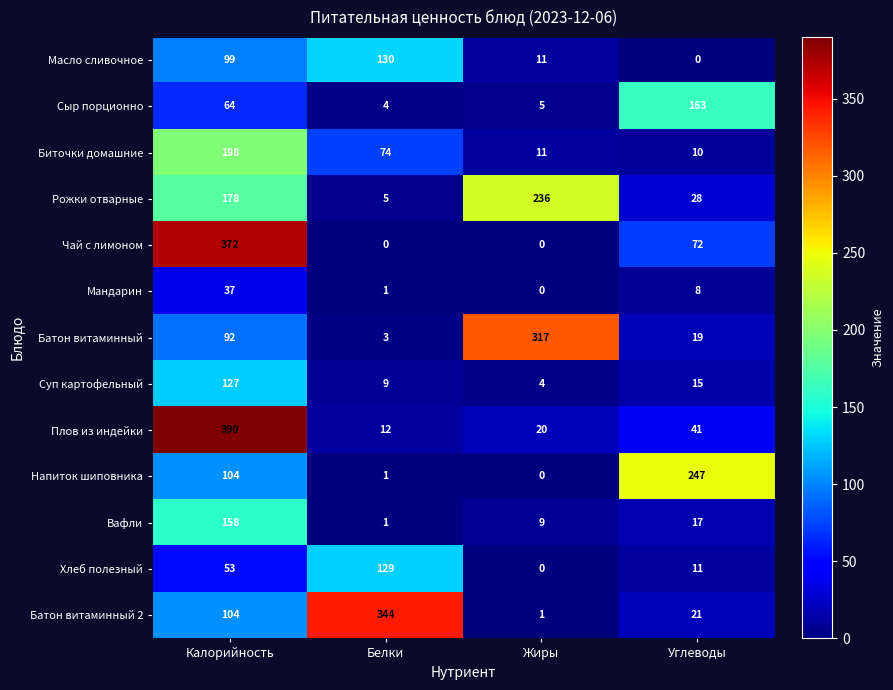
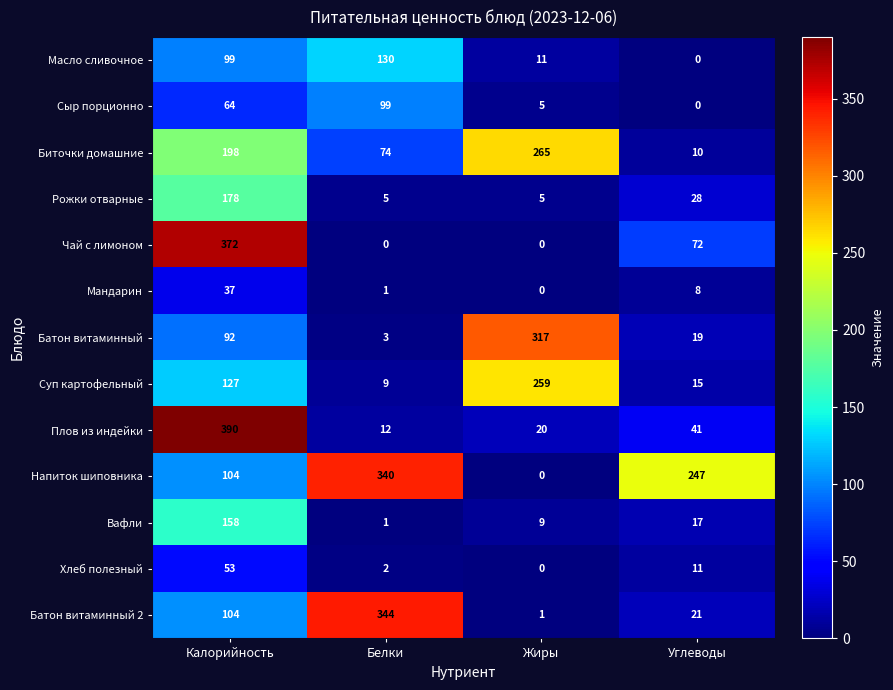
  {
    "Масло сливочное": {
      "Калорийность": 99,
      "Белки": 130,
      "Жиры": 11,
      "Углеводы": 0
    },
    "Сыр порционно": {
      "Калорийность": 64,
-     "Белки": 4,
+     "Белки": 99,
      "Жиры": 5,
-     "Углеводы": 163
+     "Углеводы": 0
    },
    "Биточки домашние": {
      "Калорийность": 198,
      "Белки": 74,
-     "Жиры": 11,
+     "Жиры": 265,
      "Углеводы": 10
    },
    "Рожки отварные": {
      "Калорийность": 178,
      "Белки": 5,
-     "Жиры": 236,
+     "Жиры": 5,
      "Углеводы": 28
    },
    "Чай с лимоном": {
      "Калорийность": 372,
      "Белки": 0,
      "Жиры": 0,
      "Углеводы": 72
    },
    "Мандарин": {
      "Калорийность": 37,
      "Белки": 1,
      "Жиры": 0,
      "Углеводы": 8
    },
    "Батон витаминный": {
      "Калорийность": 92,
      "Белки": 3,
      "Жиры": 317,
      "Углеводы": 19
    },
    "Суп картофельный": {
      "Калорийность": 127,
      "Белки": 9,
-     "Жиры": 4,
+     "Жиры": 259,
      "Углеводы": 15
    },
    "Плов из индейки": {
      "Калорийность": 390,
      "Белки": 12,
      "Жиры": 20,
      "Углеводы": 41
    },
    "Напиток шиповника": {
      "Калорийность": 104,
-     "Белки": 1,
+     "Белки": 340,
      "Жиры": 0,
      "Углеводы": 247
    },
    "Вафли": {
      "Калорийность": 158,
      "Белки": 1,
      "Жиры": 9,
      "Углеводы": 17
    },
    "Хлеб полезный": {
      "Калорийность": 53,
-     "Белки": 129,
+     "Белки": 2,
      "Жиры": 0,
      "Углеводы": 11
    },
    "Батон витаминный 2": {
      "Калорийность": 104,
      "Белки": 344,
      "Жиры": 1,
      "Углеводы": 21
    }
  }
